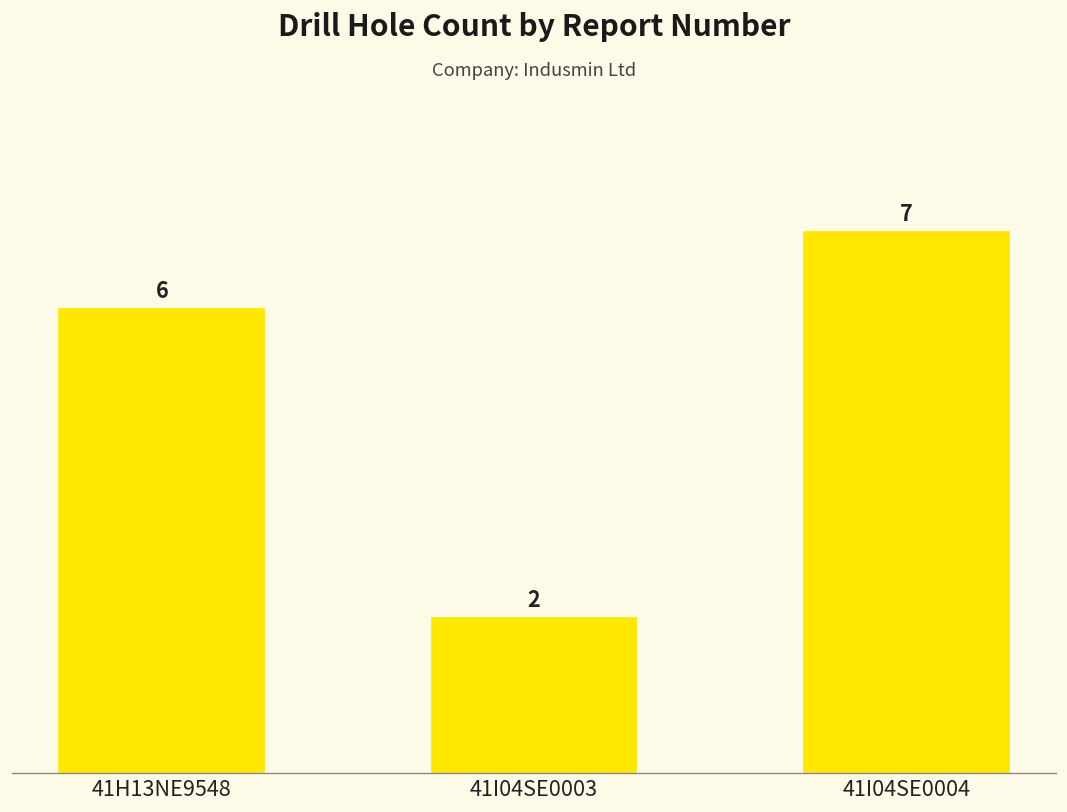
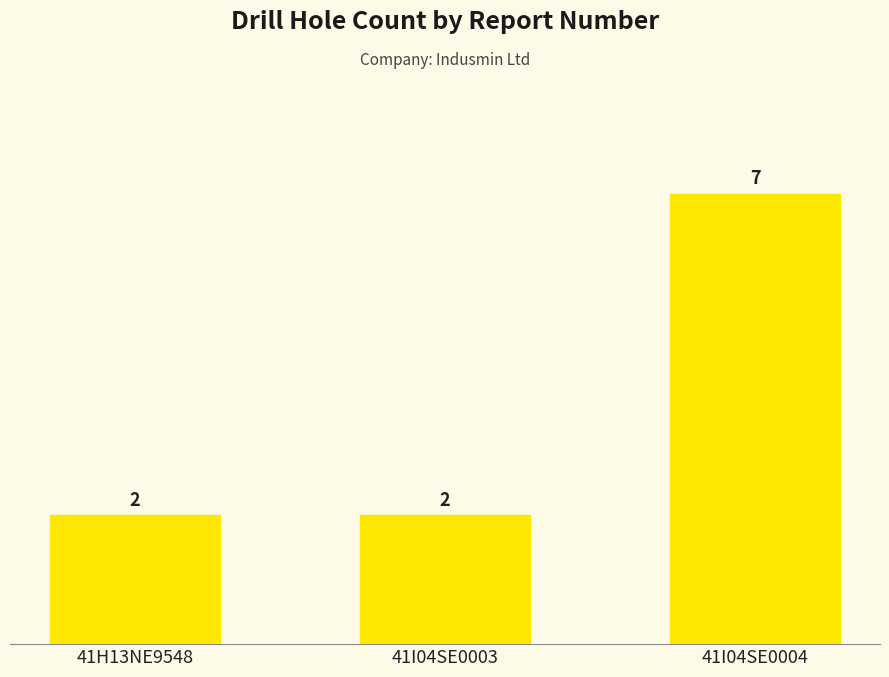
  {
-   "41H13NE9548": 6,
+   "41H13NE9548": 2,
    "41I04SE0003": 2,
    "41I04SE0004": 7
  }
